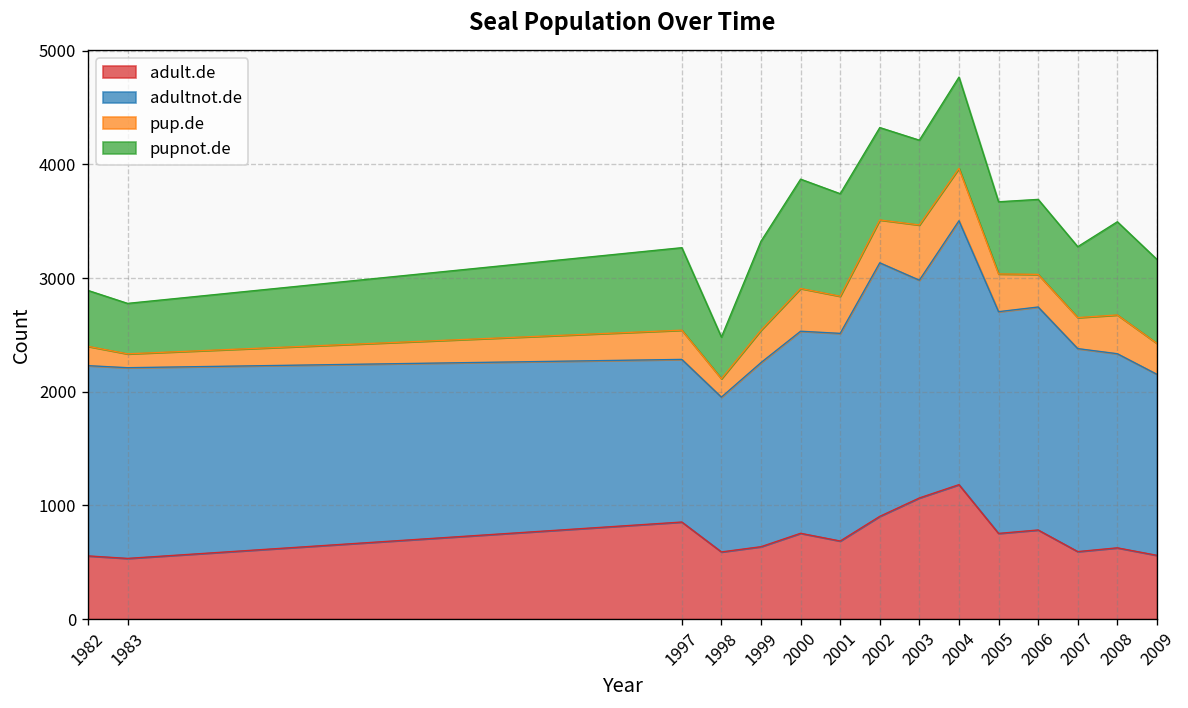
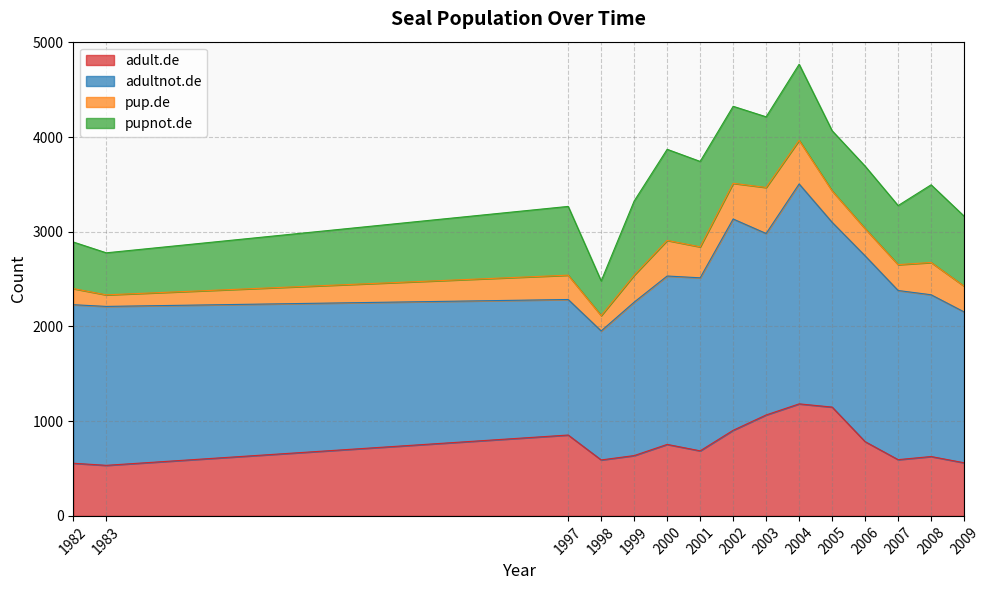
  {
    "adult.de": {
      "1982": 600,
      "1983": 500,
      "1997": 900,
      "1998": 600,
      "1999": 600,
      "2000": 800,
      "2001": 700,
      "2002": 900,
      "2003": 1100,
      "2004": 1200,
-     "2005": 800,
+     "2005": 1100,
      "2006": 800,
      "2007": 600,
      "2008": 600,
      "2009": 600
    },
    "adultnot.de": {
      "1982": 1700,
      "1983": 1700,
      "1997": 1400,
      "1998": 1400,
      "1999": 1600,
      "2000": 1800,
      "2001": 1800,
      "2002": 2200,
      "2003": 1900,
      "2004": 2300,
      "2005": 2000,
      "2006": 2000,
      "2007": 1800,
      "2008": 1700,
      "2009": 1600
    },
    "pup.de": {
      "1982": 200,
      "1983": 100,
      "1997": 300,
      "1998": 200,
      "1999": 300,
      "2000": 400,
      "2001": 300,
      "2002": 400,
      "2003": 500,
      "2004": 500,
      "2005": 300,
      "2006": 300,
      "2007": 300,
      "2008": 300,
      "2009": 300
    },
    "pupnot.de": {
      "1982": 500,
      "1983": 400,
      "1997": 700,
      "1998": 400,
      "1999": 800,
      "2000": 1000,
      "2001": 900,
      "2002": 800,
      "2003": 700,
      "2004": 800,
      "2005": 600,
      "2006": 700,
      "2007": 600,
      "2008": 800,
      "2009": 700
    }
  }
